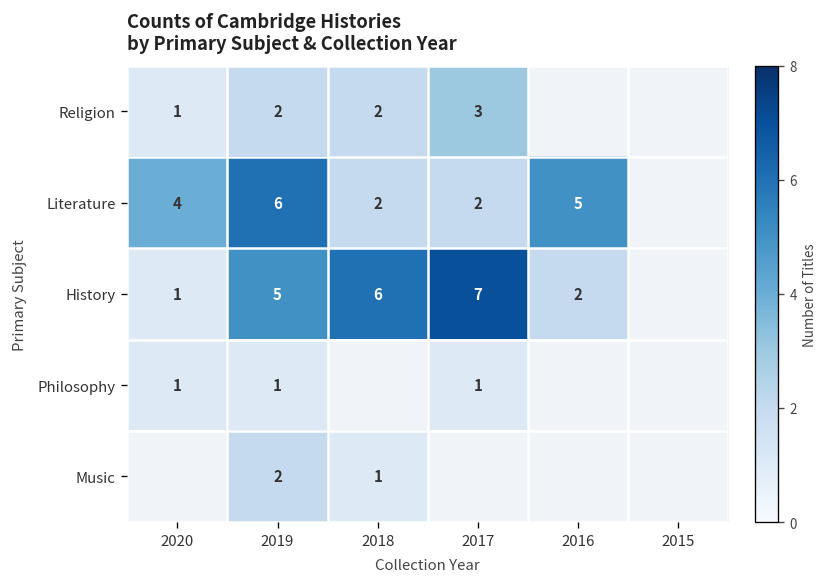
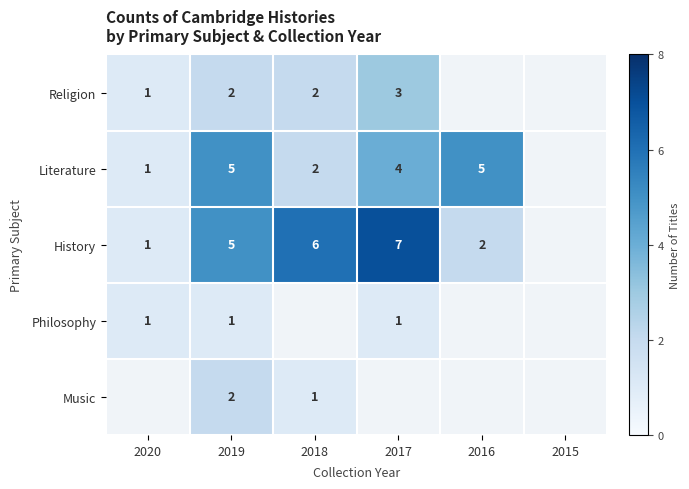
  {
    "Religion": {
      "2020": 1,
      "2019": 2,
      "2018": 2,
      "2017": 3
    },
    "Literature": {
-     "2020": 4,
-     "2019": 6,
+     "2020": 1,
+     "2019": 5,
      "2018": 2,
-     "2017": 2,
+     "2017": 4,
      "2016": 5
    },
    "History": {
      "2020": 1,
      "2019": 5,
      "2018": 6,
      "2017": 7,
      "2016": 2
    },
    "Philosophy": {
      "2020": 1,
      "2019": 1,
      "2017": 1
    },
    "Music": {
      "2019": 2,
      "2018": 1
    }
  }
